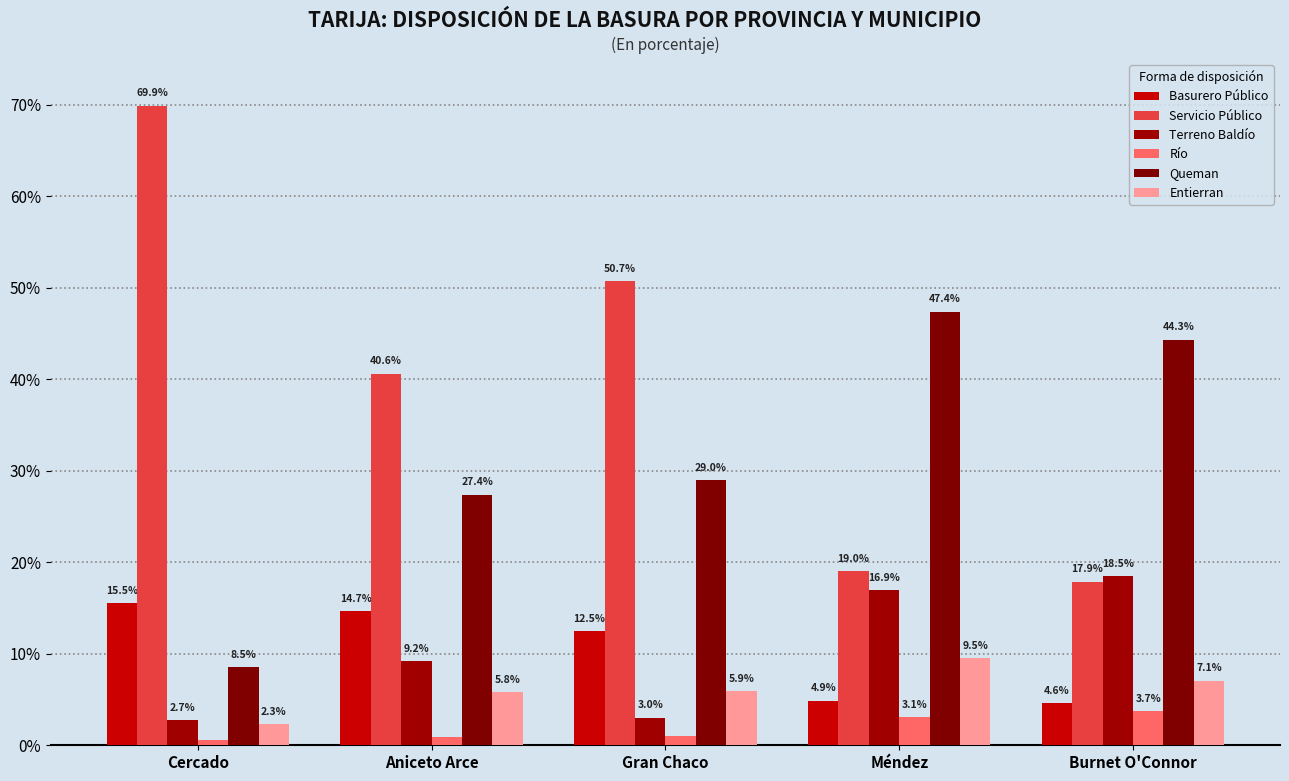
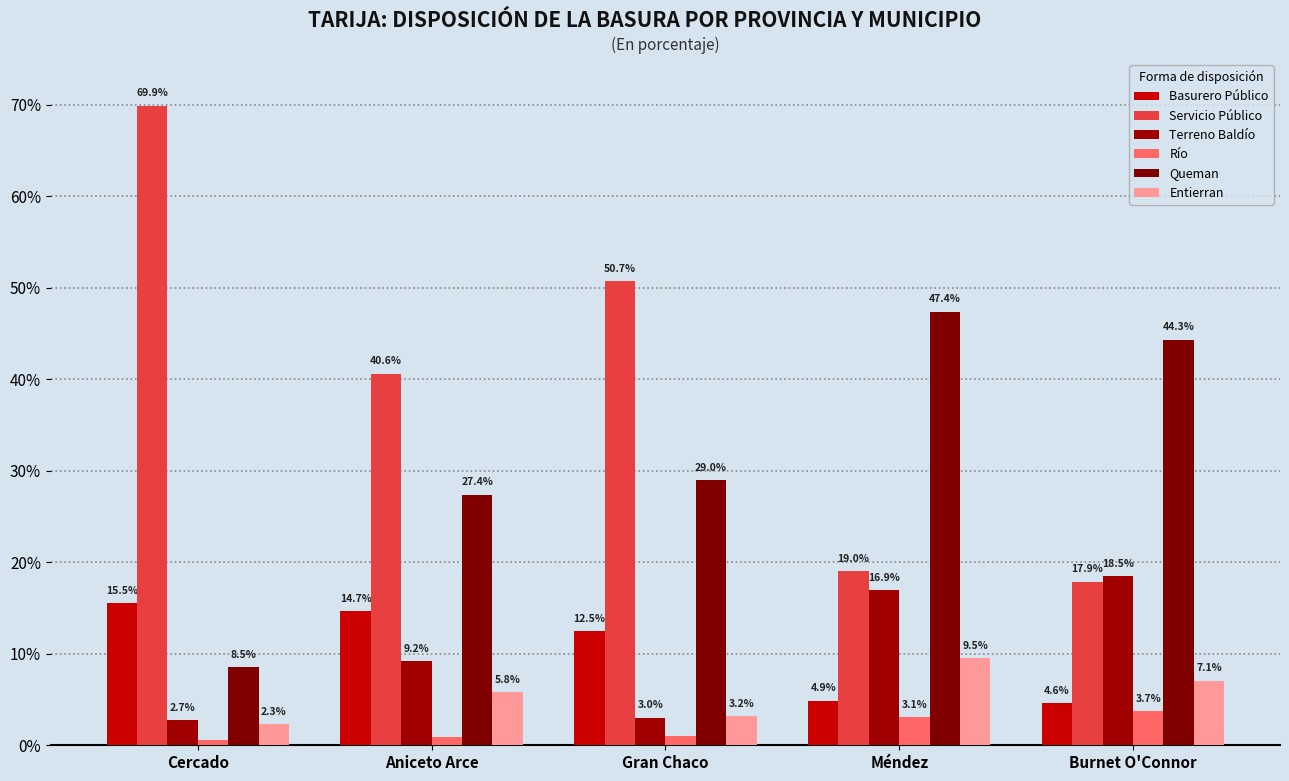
  {
    "Entierran": {
      "Cercado": "2.3%",
      "Aniceto Arce": "5.8%",
-     "Gran Chaco": "5.9%",
+     "Gran Chaco": "3.2%",
      "Méndez": "9.5%",
      "Burnet O'Connor": "7.1%"
    }
  }
